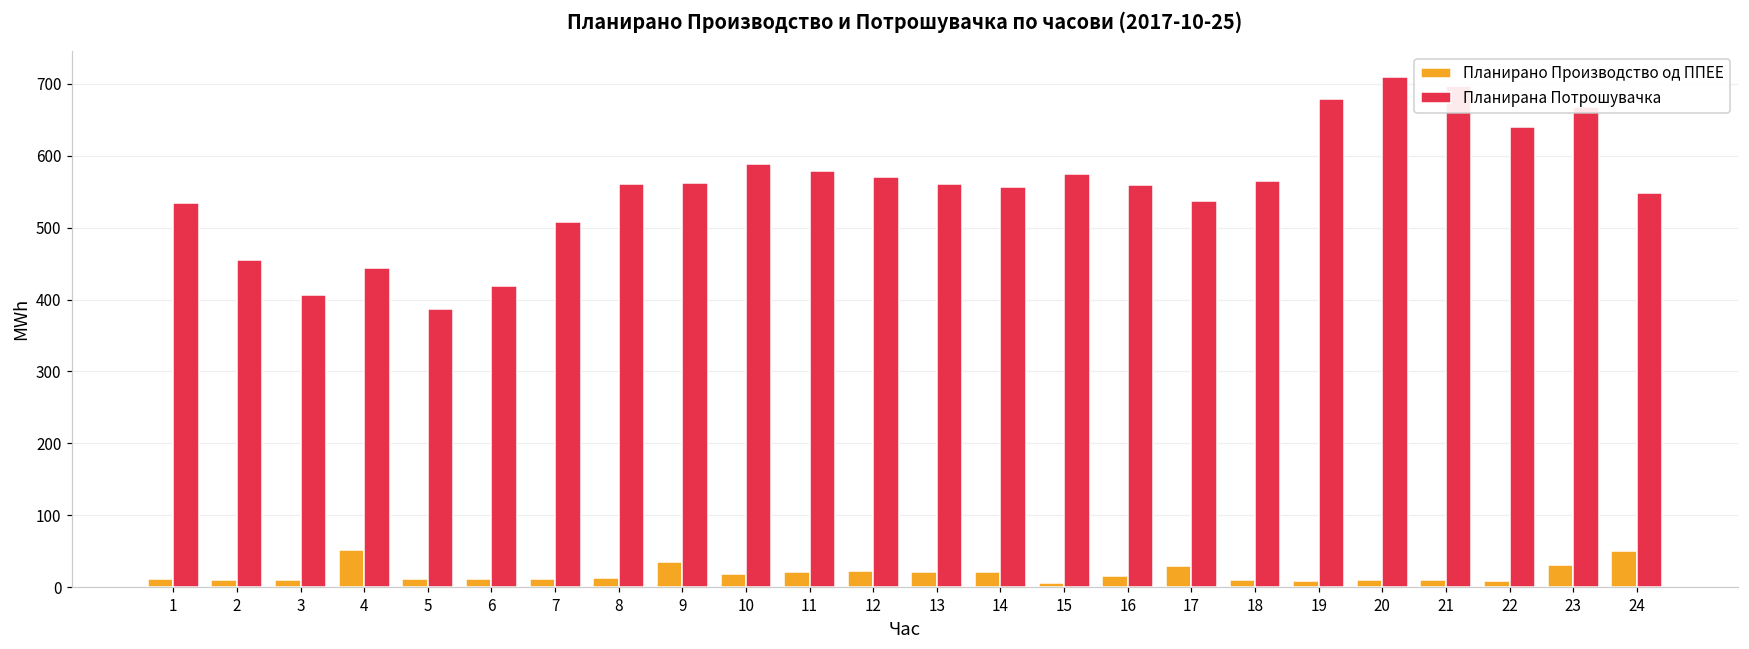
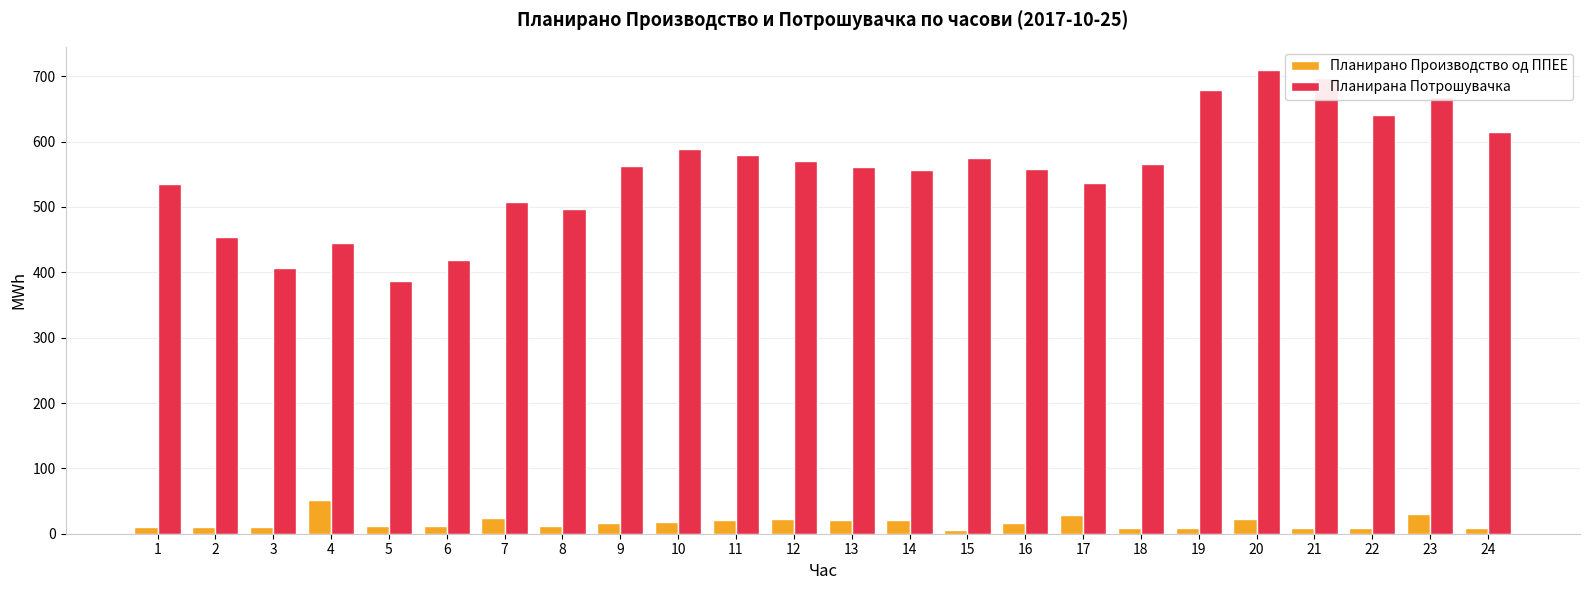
  {
    "Планирано Производство од ППЕЕ": {
      "1": 10,
      "2": 10,
      "3": 10,
      "4": 50,
      "5": 10,
      "6": 10,
-     "7": 10,
+     "7": 20,
      "8": 10,
-     "9": 30,
+     "9": 20,
      "10": 20,
      "11": 20,
      "12": 20,
      "13": 20,
      "14": 20,
      "15": 10,
      "16": 20,
      "17": 30,
      "18": 10,
      "19": 10,
-     "20": 10,
+     "20": 20,
      "21": 10,
      "22": 10,
      "23": 30,
-     "24": 50
+     "24": 10
    },
    "Планирана Потрошувачка": {
      "1": 530,
      "2": 450,
      "3": 410,
      "4": 440,
      "5": 390,
      "6": 420,
      "7": 510,
-     "8": 560,
+     "8": 500,
      "9": 560,
      "10": 590,
      "11": 580,
      "12": 570,
      "13": 560,
      "14": 560,
      "15": 570,
      "16": 560,
      "17": 540,
      "18": 570,
      "19": 680,
      "20": 710,
      "22": 640,
-     "24": 550
+     "24": 610
    }
  }
